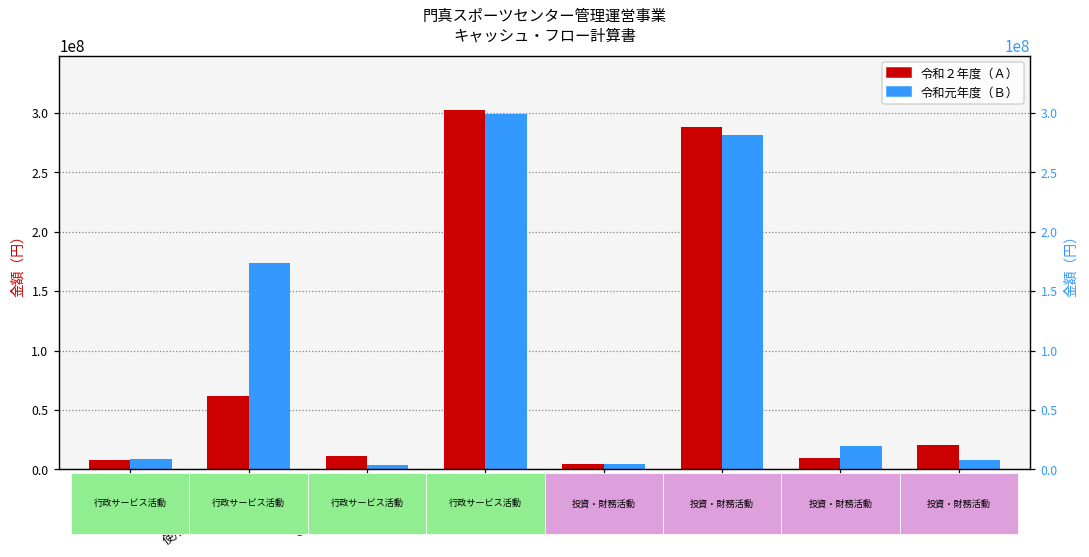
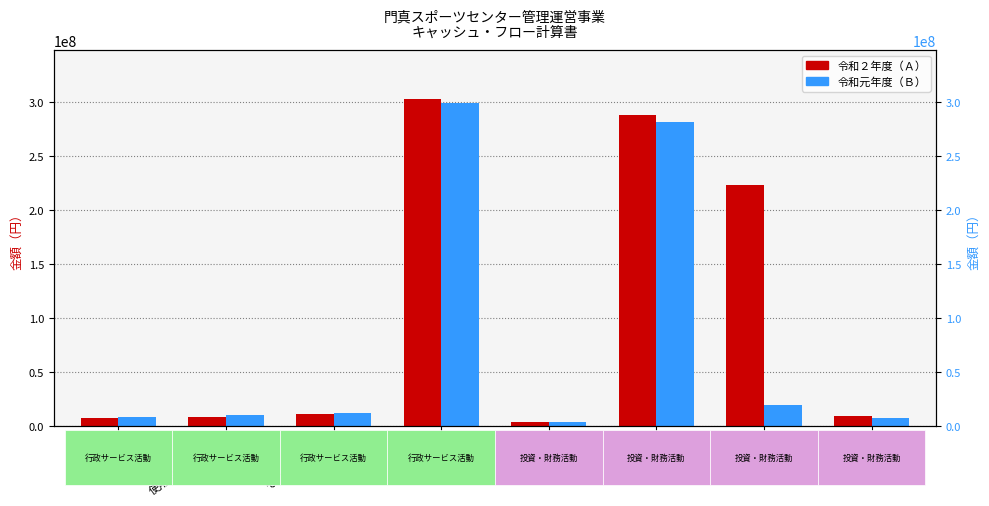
  {
    "令和２年度（Ａ）": {
      "行政収入": 8000000,
-     "使用料及び手数料": 61000000,
+     "使用料及び手数料": 8000000,
      "その他行政収入": 11000000,
      "行政支出": 303000000,
      "給与関係費": 4000000,
      "物件費": 288000000,
-     "維持補修費": 10000000,
-     "金融支出": 21000000
+     "維持補修費": 223000000,
+     "金融支出": 9000000
    },
    "令和元年度（Ｂ）": {
      "行政収入": 9000000,
-     "使用料及び手数料": 174000000,
-     "その他行政収入": 4000000,
+     "使用料及び手数料": 11000000,
+     "その他行政収入": 12000000,
      "行政支出": 299000000,
      "給与関係費": 4000000,
      "物件費": 281000000,
      "維持補修費": 19000000,
      "金融支出": 8000000
    }
  }
